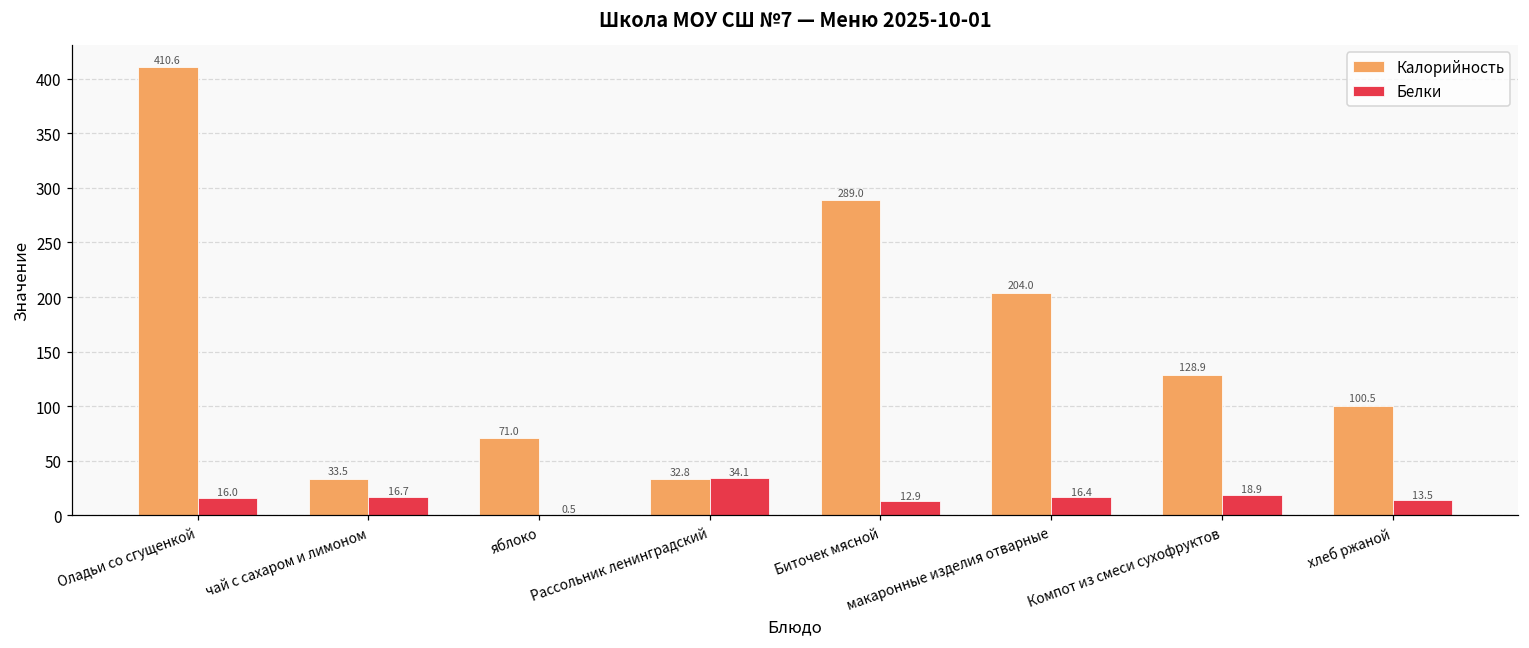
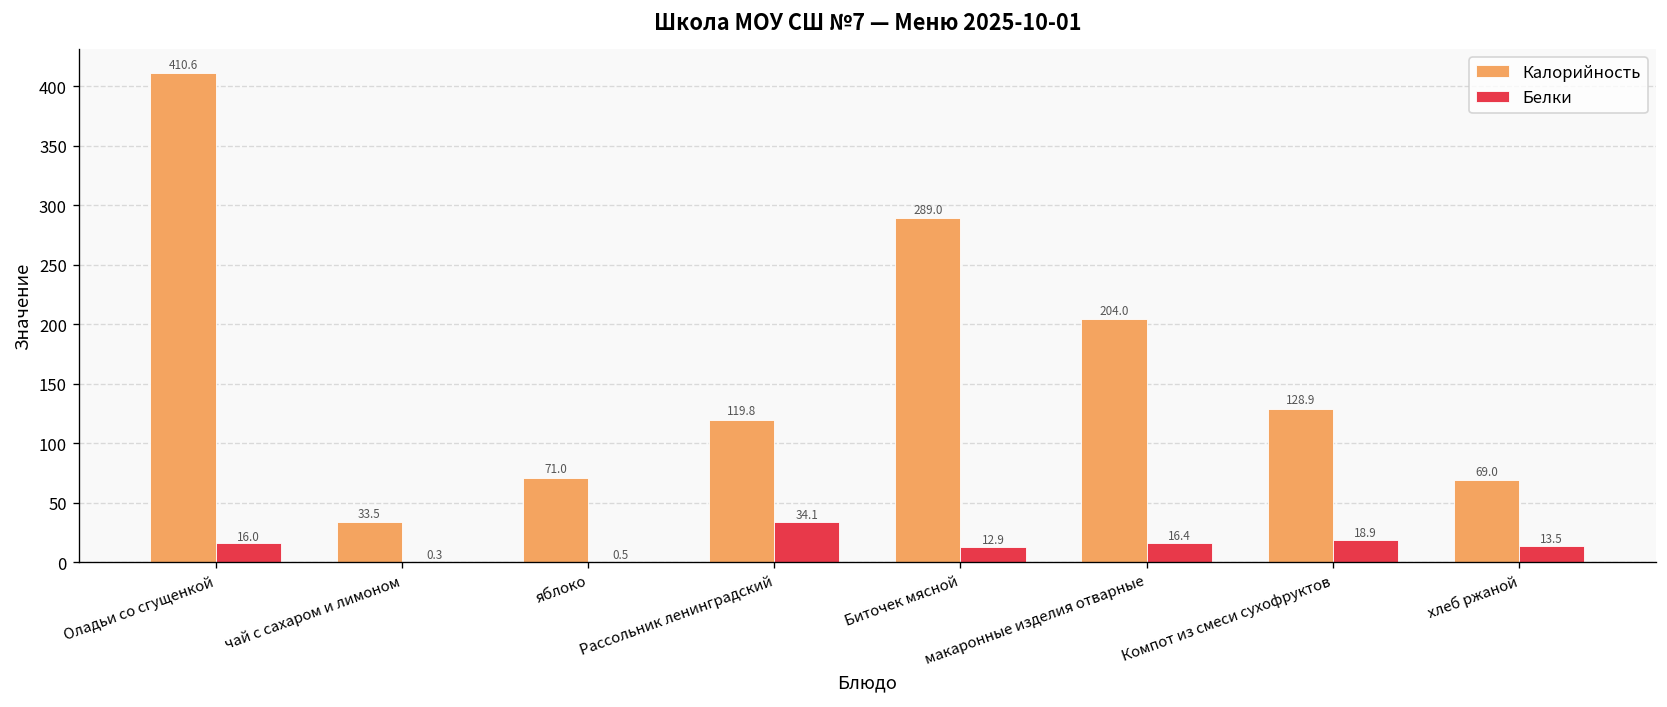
  {
    "Калорийность": {
      "Оладьи со сгущенкой": 410.6,
      "чай с сахаром и лимоном": 33.5,
      "яблоко": 71.0,
-     "Рассольник ленинградский": 32.8,
+     "Рассольник ленинградский": 119.8,
      "Биточек мясной": 289.0,
      "макаронные изделия отварные": 204.0,
      "Компот из смеси сухофруктов": 128.9,
-     "хлеб ржаной": 100.5
+     "хлеб ржаной": 69.0
    },
    "Белки": {
      "Оладьи со сгущенкой": 16.0,
-     "чай с сахаром и лимоном": 16.7,
+     "чай с сахаром и лимоном": 0.3,
      "яблоко": 0.5,
      "Рассольник ленинградский": 34.1,
      "Биточек мясной": 12.9,
      "макаронные изделия отварные": 16.4,
      "Компот из смеси сухофруктов": 18.9,
      "хлеб ржаной": 13.5
    }
  }
